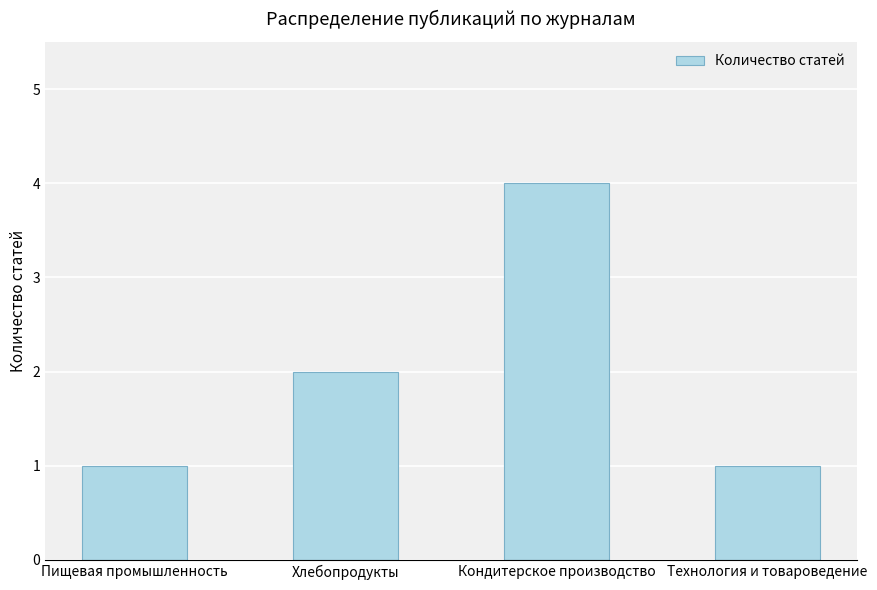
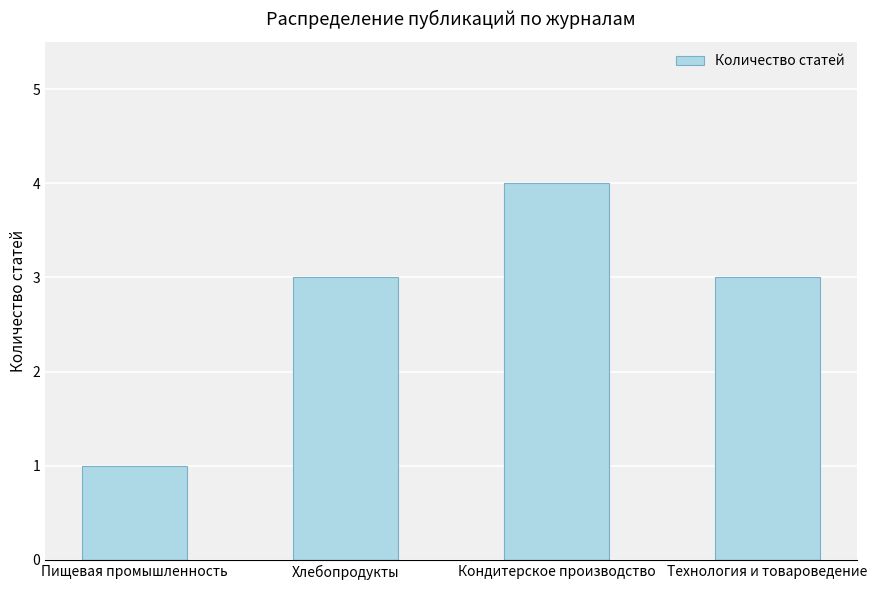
  {
    "Пищевая промышленность": 1,
-   "Хлебопродукты": 2,
+   "Хлебопродукты": 3,
    "Кондитерское производство": 4,
-   "Технология и товароведение": 1
+   "Технология и товароведение": 3
  }
